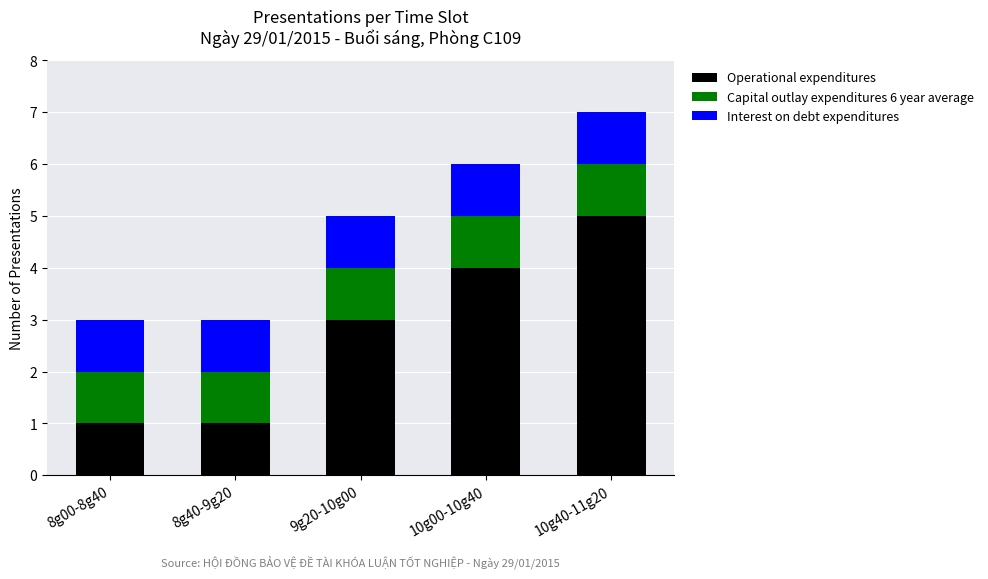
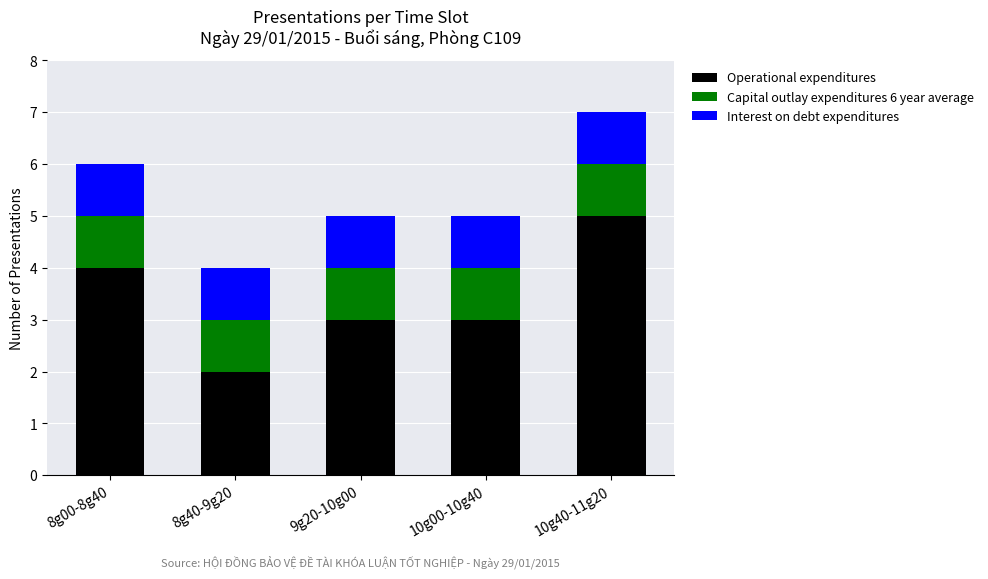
  {
    "Operational expenditures": {
-     "8g00-8g40": 1,
-     "8g40-9g20": 1,
+     "8g00-8g40": 4,
+     "8g40-9g20": 2,
      "9g20-10g00": 3,
-     "10g00-10g40": 4,
+     "10g00-10g40": 3,
      "10g40-11g20": 5
    },
    "Capital outlay expenditures 6 year average": {
      "8g00-8g40": 1,
      "8g40-9g20": 1,
      "9g20-10g00": 1,
      "10g00-10g40": 1,
      "10g40-11g20": 1
    },
    "Interest on debt expenditures": {
      "8g00-8g40": 1,
      "8g40-9g20": 1,
      "9g20-10g00": 1,
      "10g00-10g40": 1,
      "10g40-11g20": 1
    }
  }
